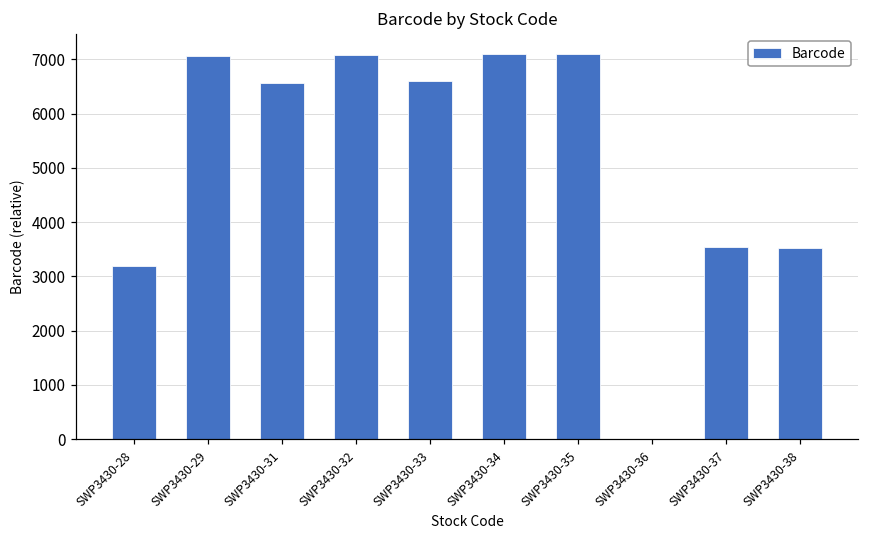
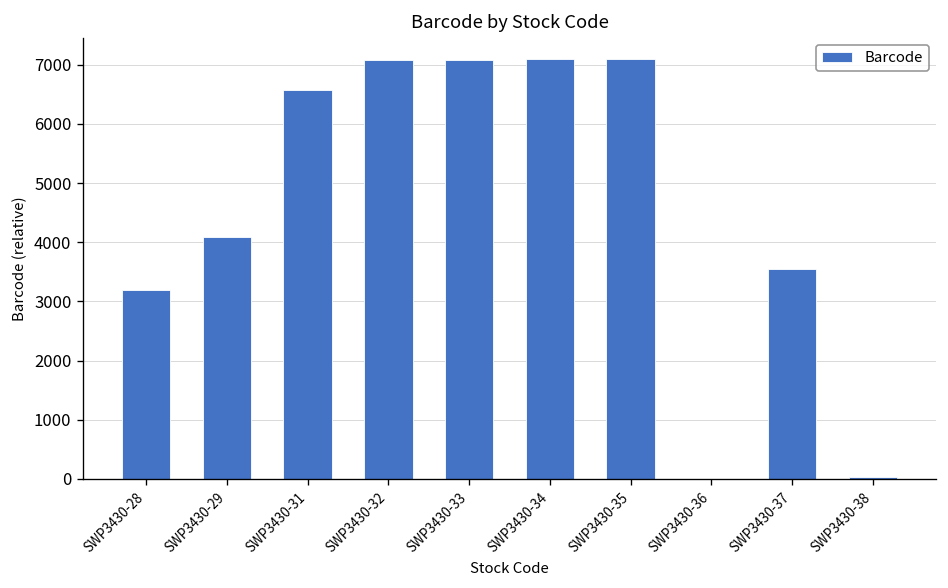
  {
    "SWP3430-28": 3200,
-   "SWP3430-29": 7100,
+   "SWP3430-29": 4100,
    "SWP3430-31": 6600,
    "SWP3430-32": 7100,
-   "SWP3430-33": 6600,
+   "SWP3430-33": 7100,
    "SWP3430-34": 7100,
    "SWP3430-35": 7100,
    "SWP3430-36": 0,
    "SWP3430-37": 3600,
-   "SWP3430-38": 3500
+   "SWP3430-38": 0
  }
